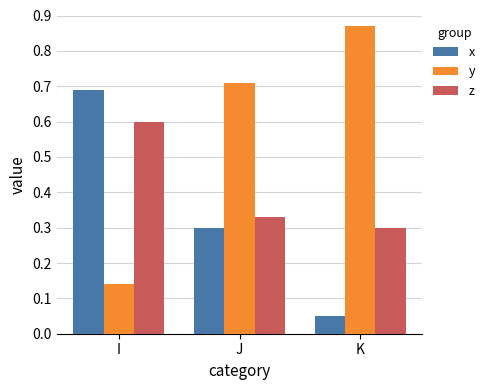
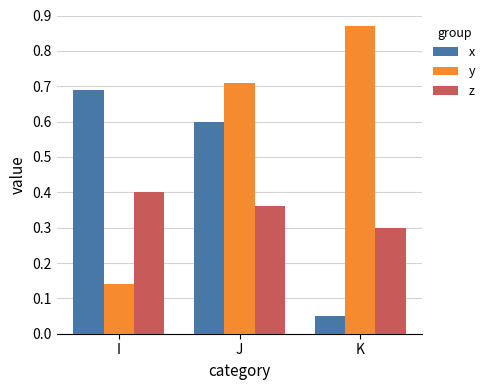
  {
    "x": {
      "I": 0.69,
-     "J": 0.3,
+     "J": 0.6,
      "K": 0.05
    },
    "y": {
      "I": 0.14,
      "J": 0.71,
      "K": 0.87
    },
    "z": {
-     "I": 0.6,
-     "J": 0.33,
+     "I": 0.4,
+     "J": 0.36,
      "K": 0.30
    }
  }
